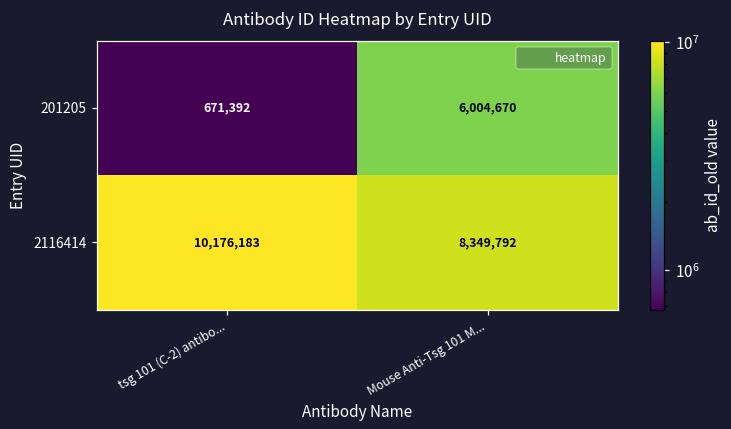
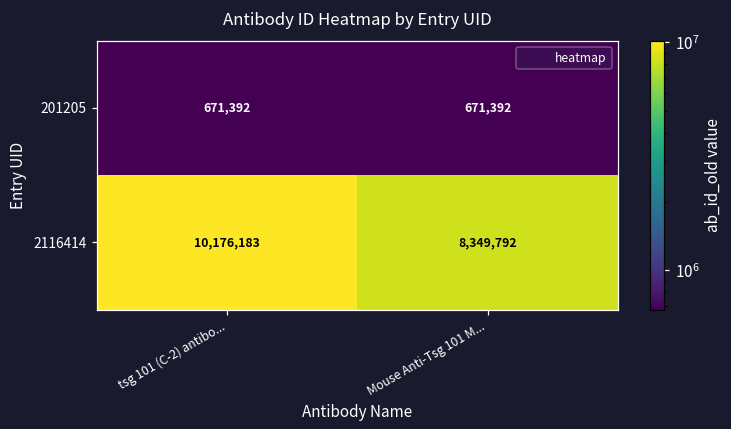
  {
    "201205": {
      "tsg 101 (C-2) antibo...": "671,392",
-     "Mouse Anti-Tsg 101 M...": "6,004,670"
+     "Mouse Anti-Tsg 101 M...": "671,392"
    },
    "2116414": {
      "tsg 101 (C-2) antibo...": "10,176,183",
      "Mouse Anti-Tsg 101 M...": "8,349,792"
    }
  }
